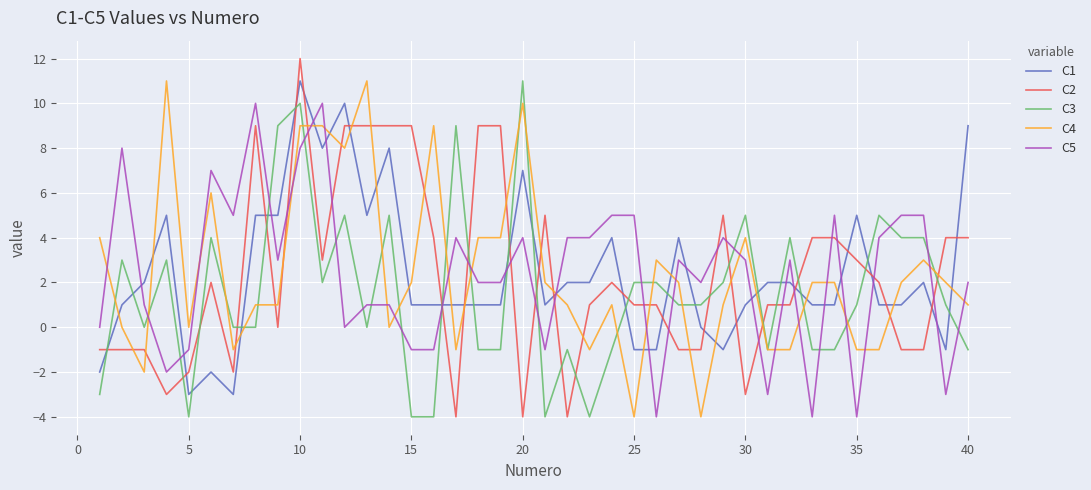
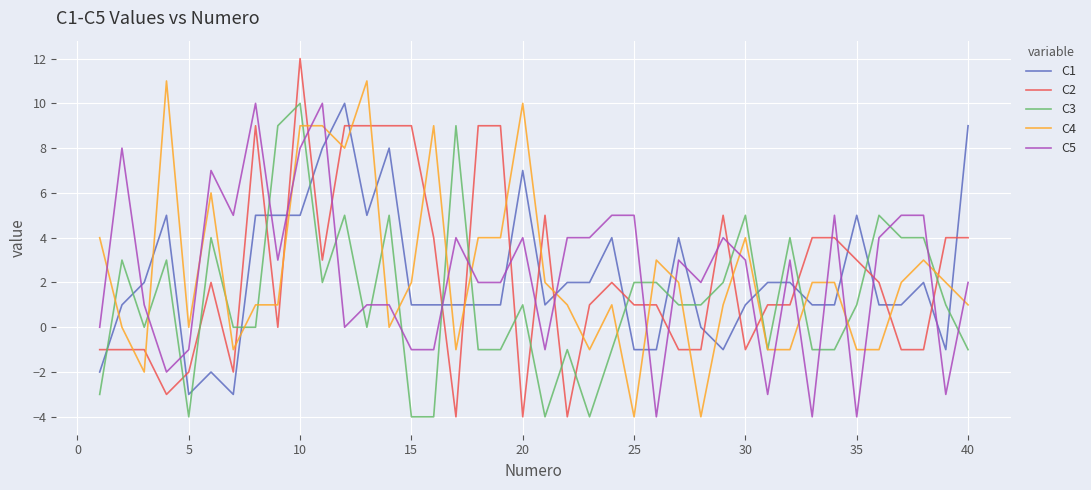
  {
    "C1": {
      "5": -3,
-     "10": 11,
+     "10": 5,
      "15": 1,
      "20": 7,
      "25": -1,
      "30": 1,
      "35": 5,
      "40": 9
    },
    "C2": {
      "5": -2,
      "10": 12,
      "15": 9,
      "20": -4,
      "25": 1,
-     "30": -3,
+     "30": -1,
      "35": 3,
      "40": 4
    },
    "C3": {
      "5": -4,
      "10": 10,
      "15": -4,
-     "20": 11,
+     "20": 1,
      "25": 2,
      "30": 5,
      "35": 1,
      "40": -1
    },
    "C4": {
      "5": 0,
      "10": 9,
      "15": 2,
      "20": 10,
      "25": -4,
      "30": 4,
      "35": -1,
      "40": 1
    },
    "C5": {
      "5": -1,
      "10": 8,
      "15": -1,
      "20": 4,
      "25": 5,
      "30": 3,
      "35": -4,
      "40": 2
    }
  }
